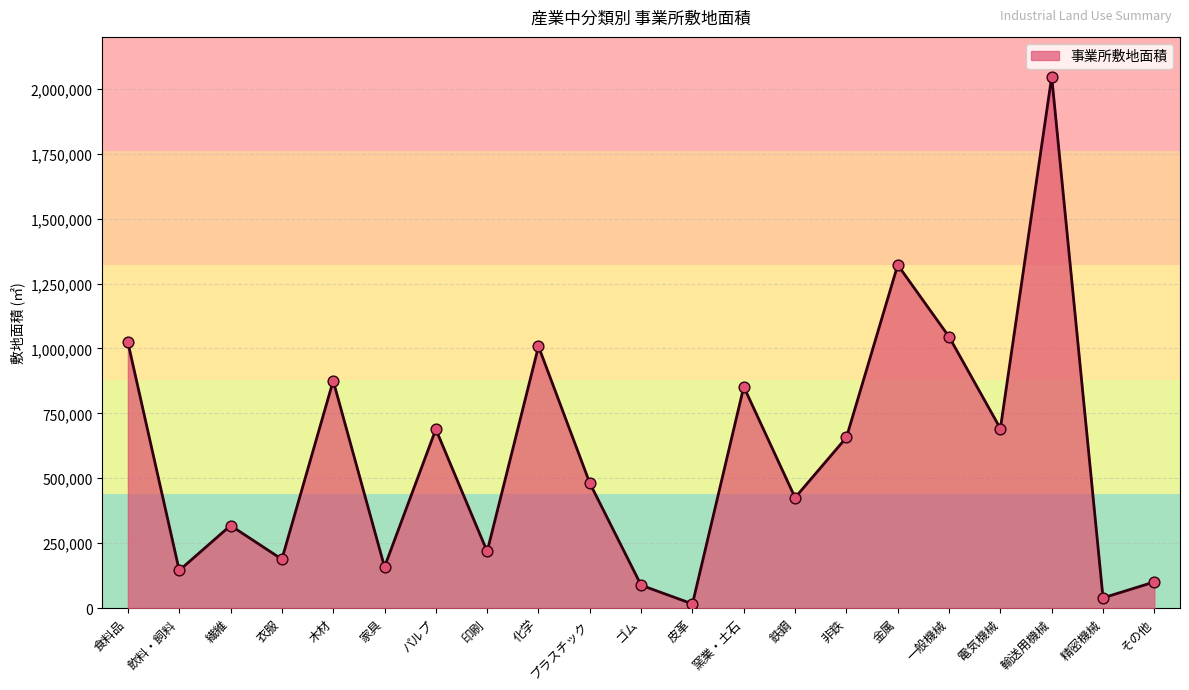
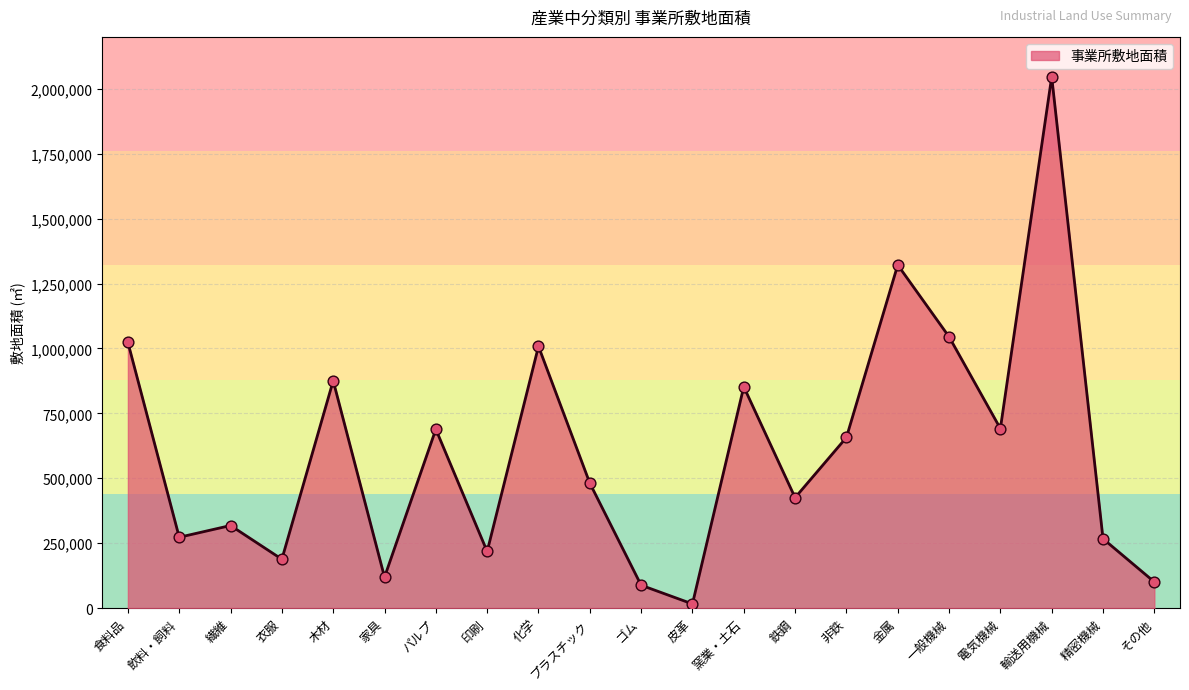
  {
    "食料品": "1,020,000",
-   "飲料・飼料": "140,000",
+   "飲料・飼料": "270,000",
    "繊維": "320,000",
    "衣服": "190,000",
    "木材": "880,000",
-   "家具": "160,000",
+   "家具": "120,000",
    "パルプ": "690,000",
    "印刷": "220,000",
    "化学": "1,010,000",
    "プラスチック": "480,000",
    "ゴム": "90,000",
    "皮革": "20,000",
    "窯業・土石": "850,000",
    "鉄鋼": "430,000",
    "非鉄": "660,000",
    "金属": "1,320,000",
    "一般機械": "1,040,000",
    "電気機械": "690,000",
    "輸送用機械": "2,050,000",
-   "精密機械": "40,000",
+   "精密機械": "270,000",
    "その他": "100,000"
  }
